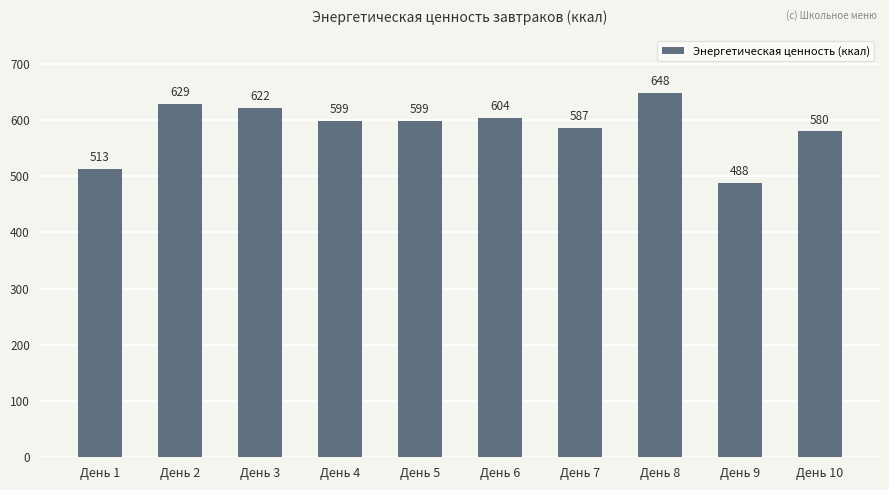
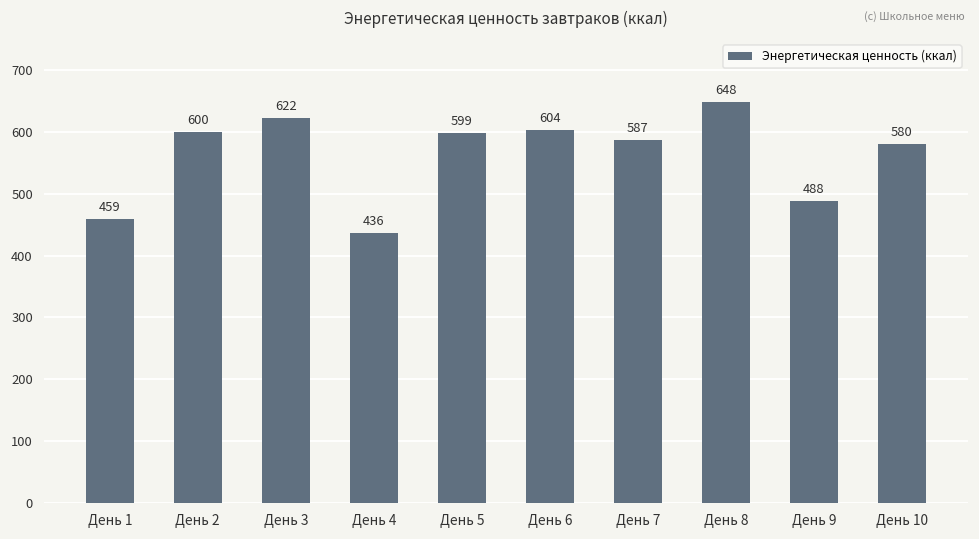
  {
-   "День 1": 513,
-   "День 2": 629,
+   "День 1": 459,
+   "День 2": 600,
    "День 3": 622,
-   "День 4": 599,
+   "День 4": 436,
    "День 5": 599,
    "День 6": 604,
    "День 7": 587,
    "День 8": 648,
    "День 9": 488,
    "День 10": 580
  }
